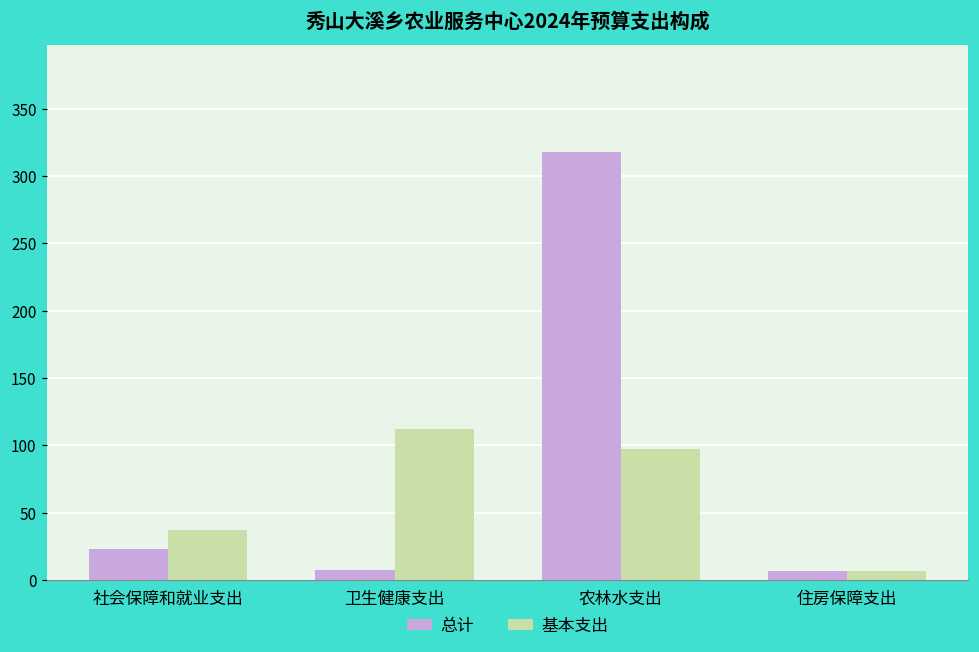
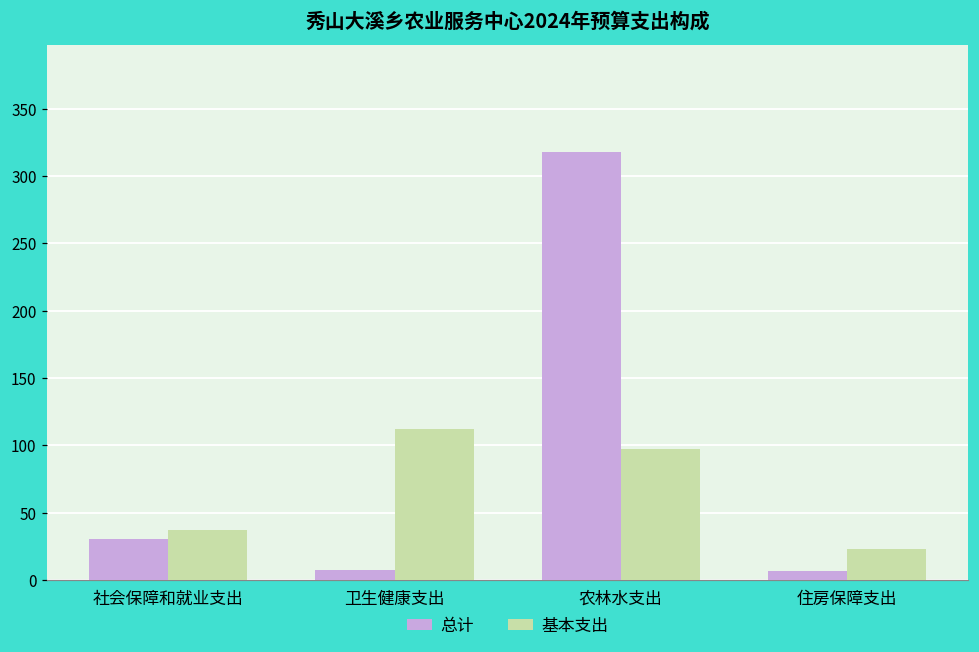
  {
    "总计": {
-     "社会保障和就业支出": 23,
+     "社会保障和就业支出": 30,
      "卫生健康支出": 7,
      "农林水支出": 318,
      "住房保障支出": 6
    },
    "基本支出": {
      "社会保障和就业支出": 37,
      "卫生健康支出": 112,
      "农林水支出": 97,
-     "住房保障支出": 6
+     "住房保障支出": 23
    }
  }
